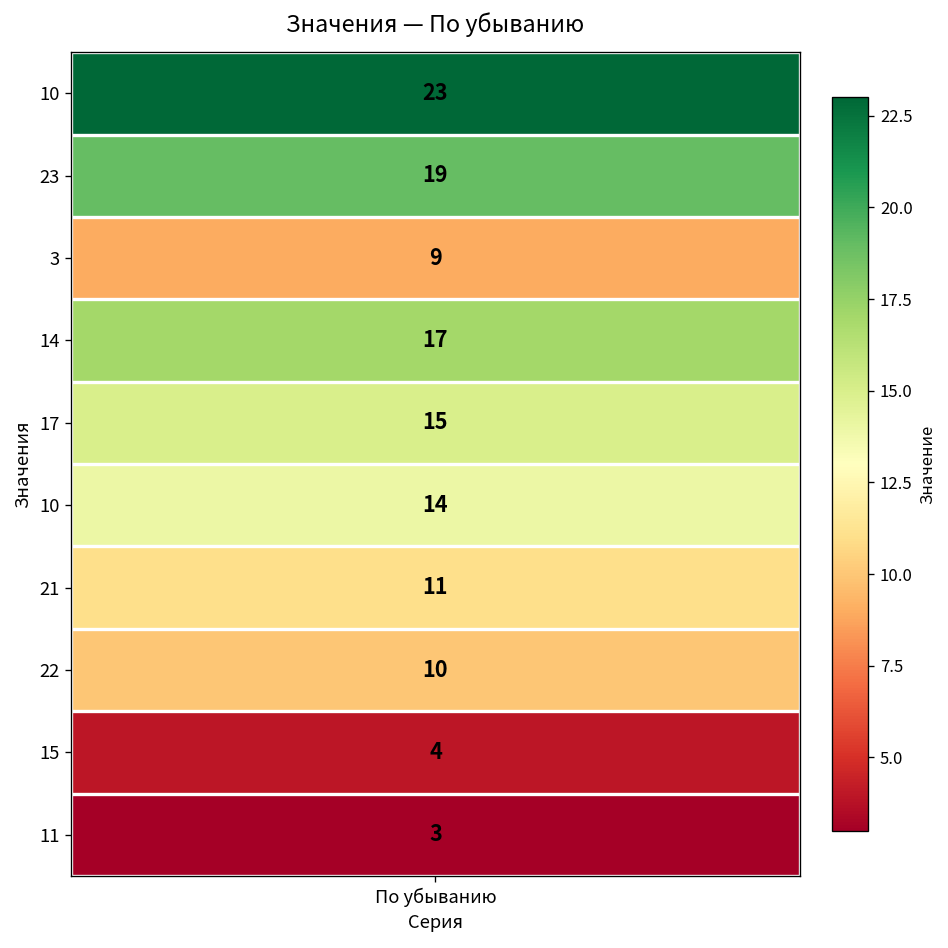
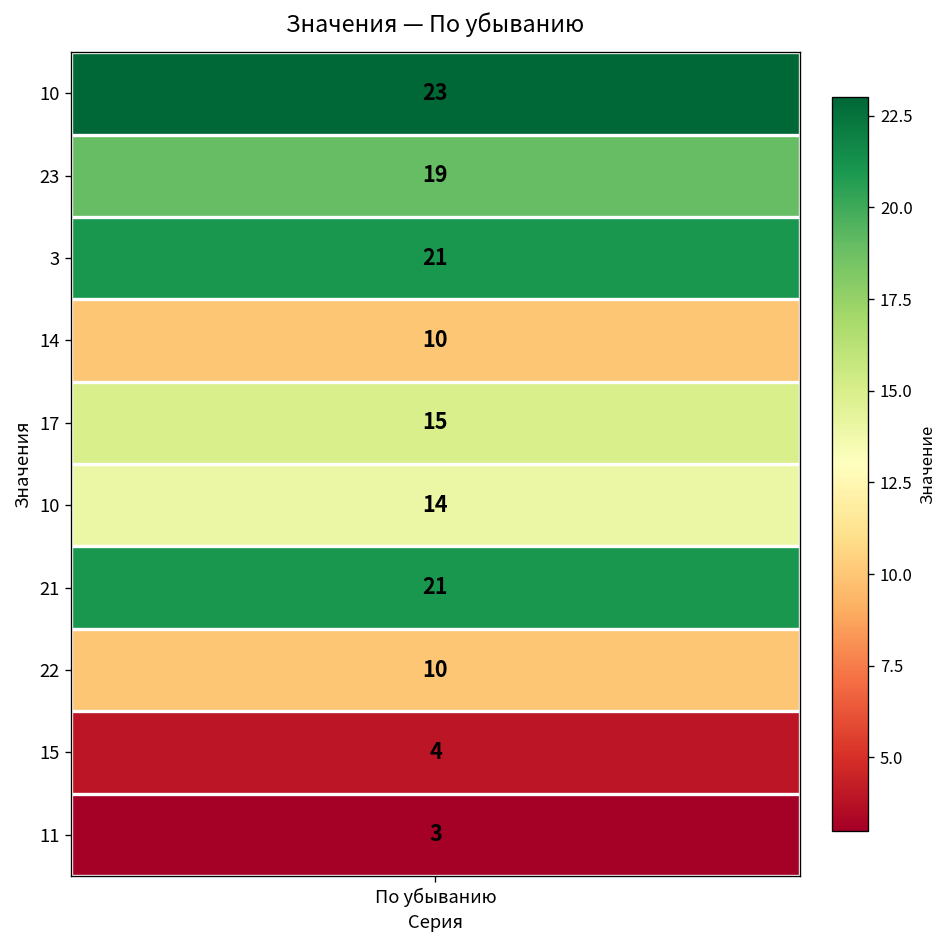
  {
    "23": {
      "По убыванию": 19
    },
    "3": {
-     "По убыванию": 9
+     "По убыванию": 21
    },
    "14": {
-     "По убыванию": 17
+     "По убыванию": 10
    },
    "17": {
      "По убыванию": 15
    },
    "21": {
-     "По убыванию": 11
+     "По убыванию": 21
    },
    "22": {
      "По убыванию": 10
    },
    "15": {
      "По убыванию": 4
    },
    "11": {
      "По убыванию": 3
    }
  }
